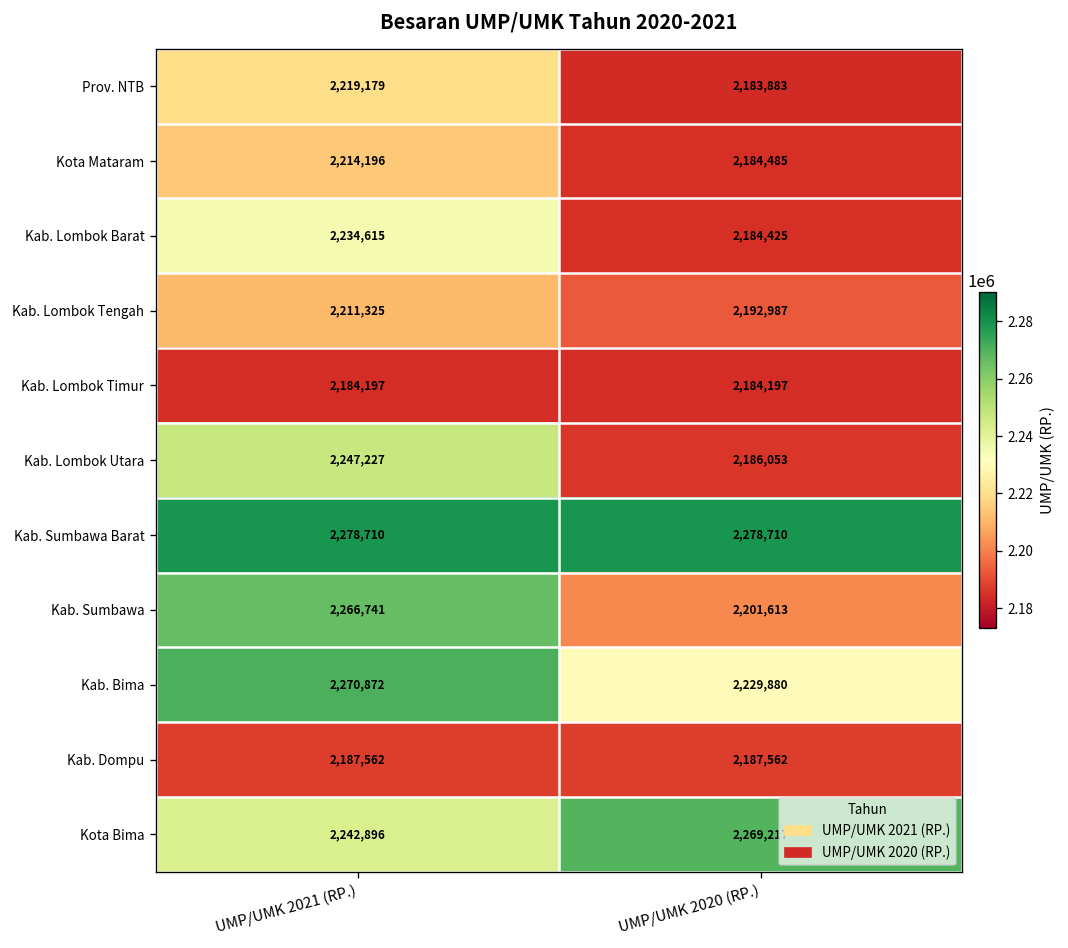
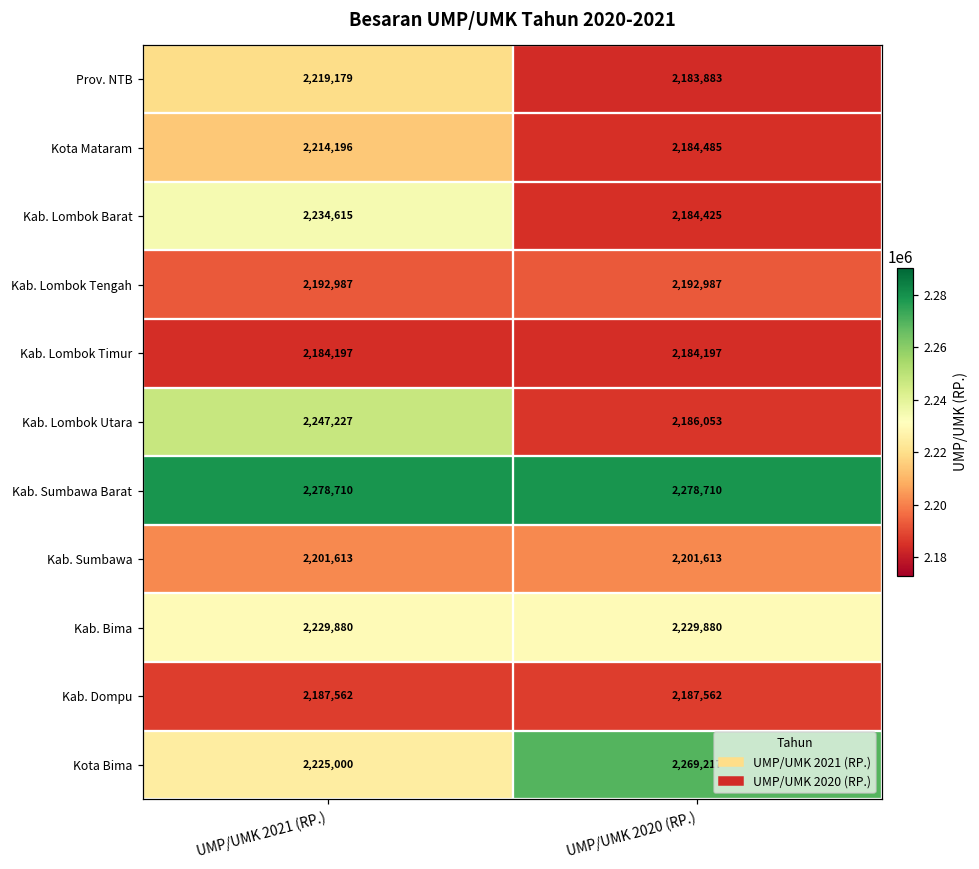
  {
    "Prov. NTB": {
      "UMP/UMK 2021 (RP.)": "2,219,179",
      "UMP/UMK 2020 (RP.)": "2,183,883"
    },
    "Kota Mataram": {
      "UMP/UMK 2021 (RP.)": "2,214,196",
      "UMP/UMK 2020 (RP.)": "2,184,485"
    },
    "Kab. Lombok Barat": {
      "UMP/UMK 2021 (RP.)": "2,234,615",
      "UMP/UMK 2020 (RP.)": "2,184,425"
    },
    "Kab. Lombok Tengah": {
-     "UMP/UMK 2021 (RP.)": "2,211,325",
+     "UMP/UMK 2021 (RP.)": "2,192,987",
      "UMP/UMK 2020 (RP.)": "2,192,987"
    },
    "Kab. Lombok Timur": {
      "UMP/UMK 2021 (RP.)": "2,184,197",
      "UMP/UMK 2020 (RP.)": "2,184,197"
    },
    "Kab. Lombok Utara": {
      "UMP/UMK 2021 (RP.)": "2,247,227",
      "UMP/UMK 2020 (RP.)": "2,186,053"
    },
    "Kab. Sumbawa Barat": {
      "UMP/UMK 2021 (RP.)": "2,278,710",
      "UMP/UMK 2020 (RP.)": "2,278,710"
    },
    "Kab. Sumbawa": {
-     "UMP/UMK 2021 (RP.)": "2,266,741",
+     "UMP/UMK 2021 (RP.)": "2,201,613",
      "UMP/UMK 2020 (RP.)": "2,201,613"
    },
    "Kab. Bima": {
-     "UMP/UMK 2021 (RP.)": "2,270,872",
+     "UMP/UMK 2021 (RP.)": "2,229,880",
      "UMP/UMK 2020 (RP.)": "2,229,880"
    },
    "Kab. Dompu": {
      "UMP/UMK 2021 (RP.)": "2,187,562",
      "UMP/UMK 2020 (RP.)": "2,187,562"
    },
    "Kota Bima": {
-     "UMP/UMK 2021 (RP.)": "2,242,896"
+     "UMP/UMK 2021 (RP.)": "2,225,000"
    }
  }
